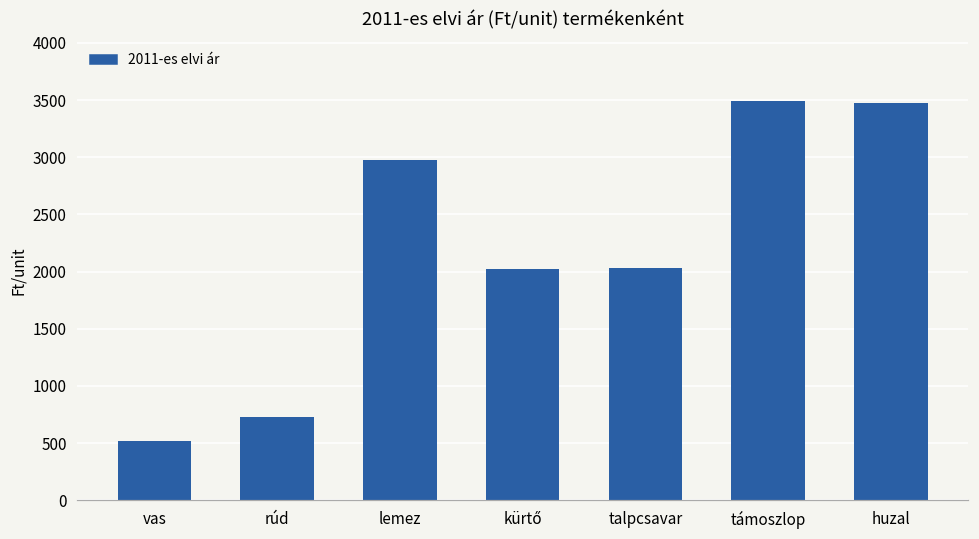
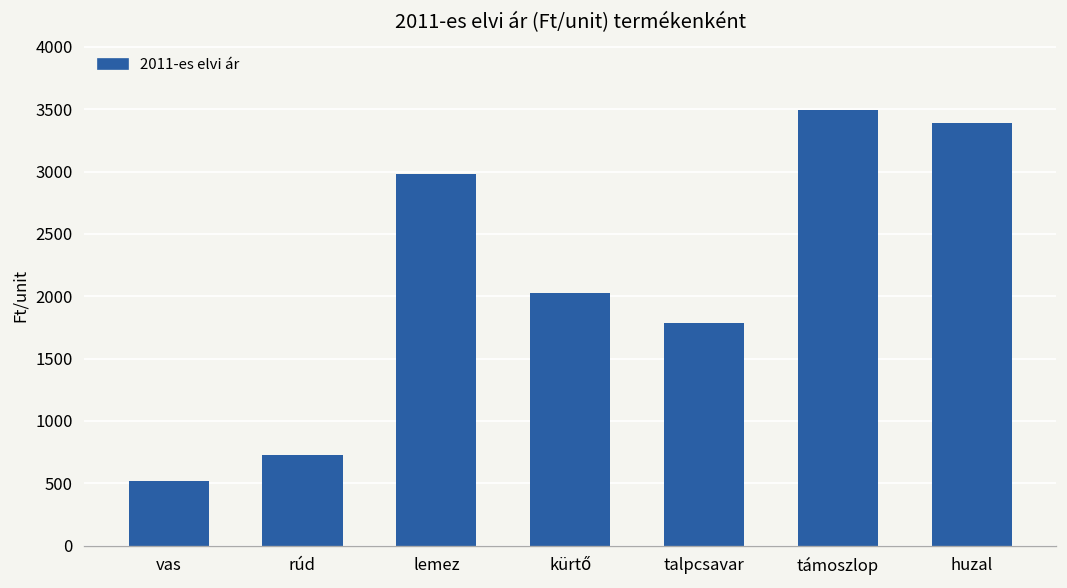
  {
    "vas": 520,
    "rúd": 730,
    "lemez": 2980,
    "kürtő": 2030,
-   "talpcsavar": 2030,
+   "talpcsavar": 1790,
    "támoszlop": 3490,
-   "huzal": 3480
+   "huzal": 3390
  }
